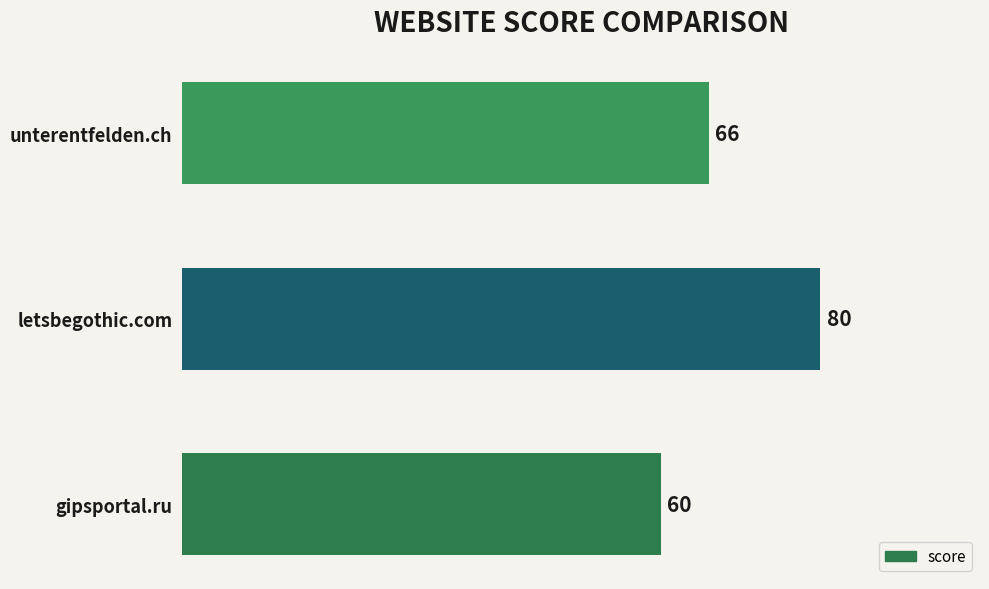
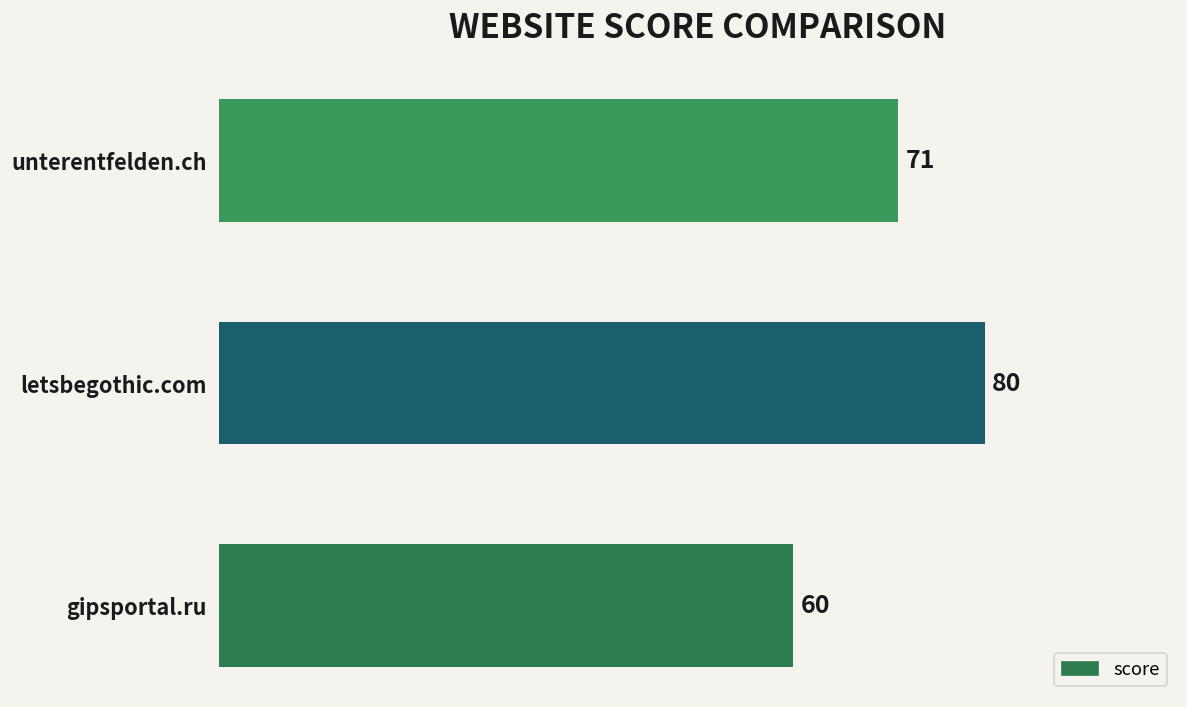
  {
-   "unterentfelden.ch": 66,
+   "unterentfelden.ch": 71,
    "letsbegothic.com": 80,
    "gipsportal.ru": 60
  }
